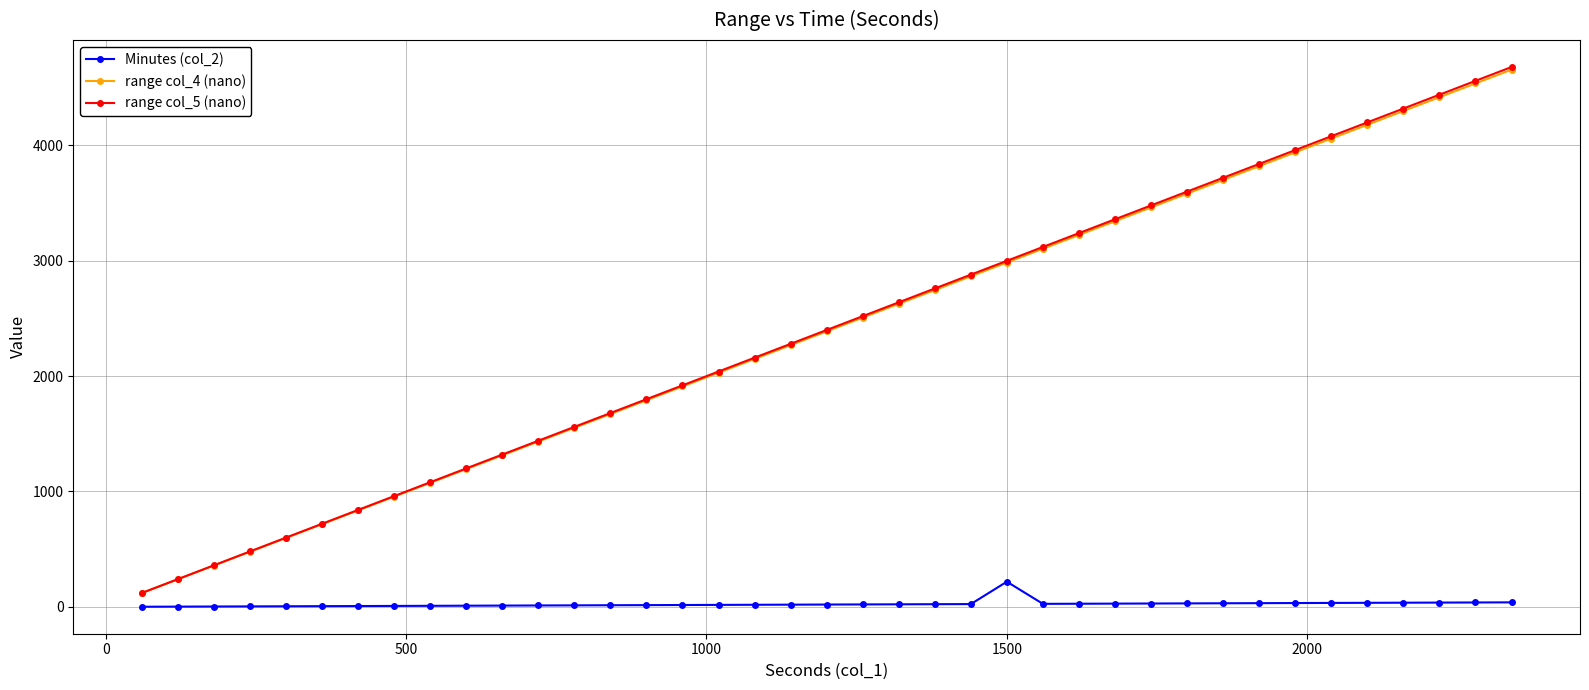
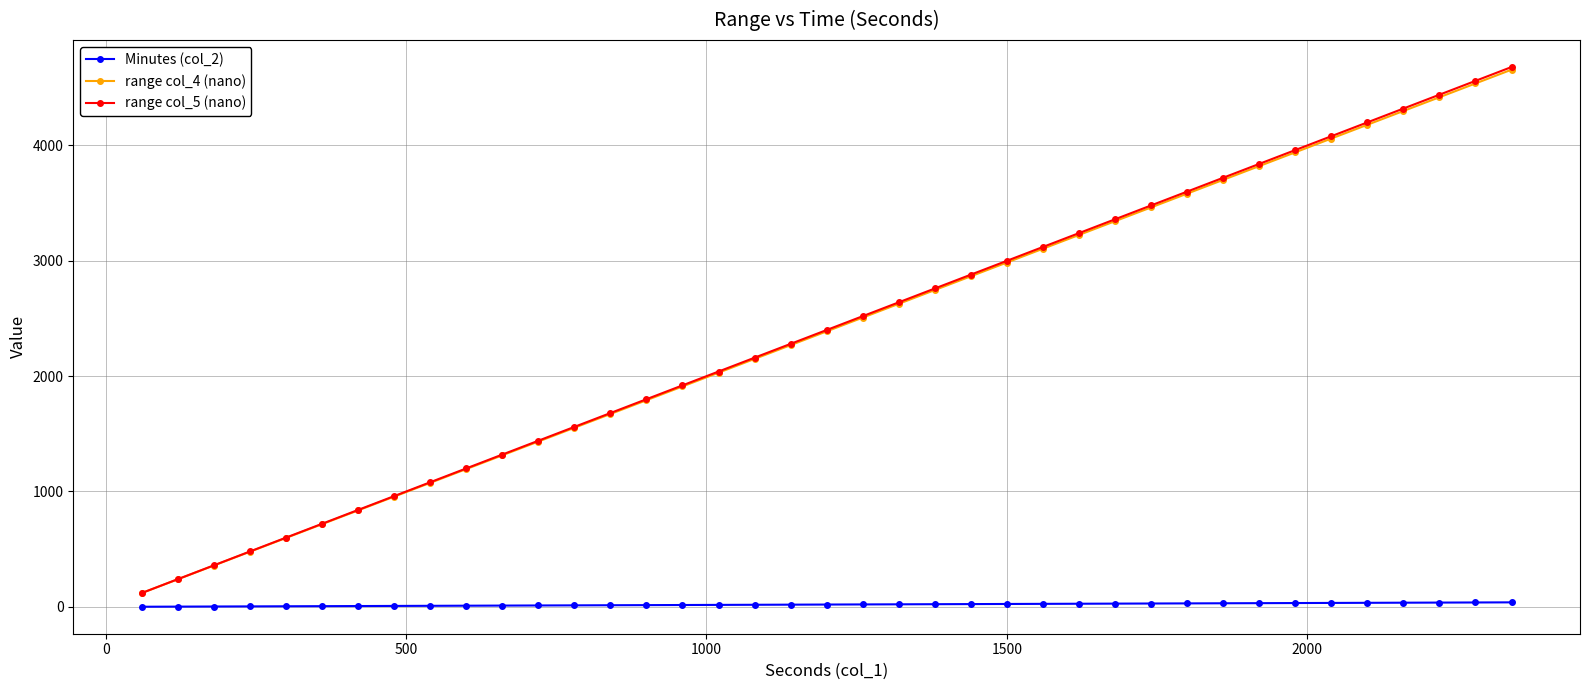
  {
    "Minutes (col_2)": {
-     "1500": 220
+     "1500": 30
    }
  }
